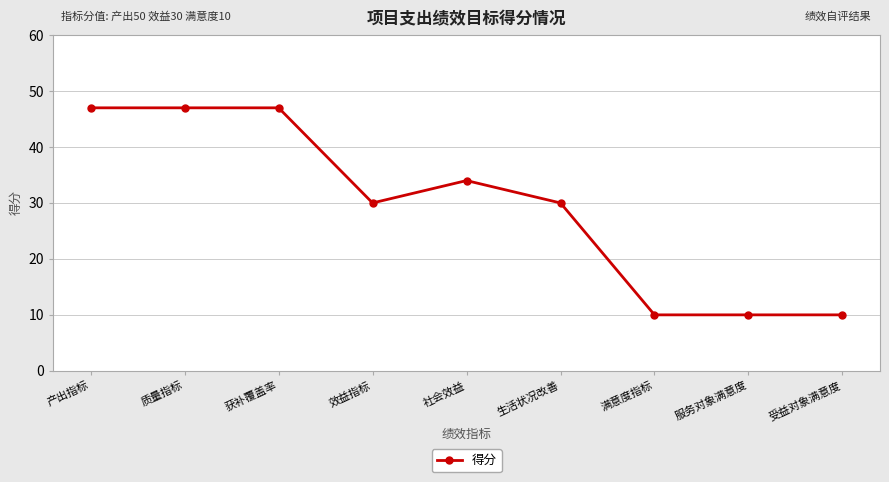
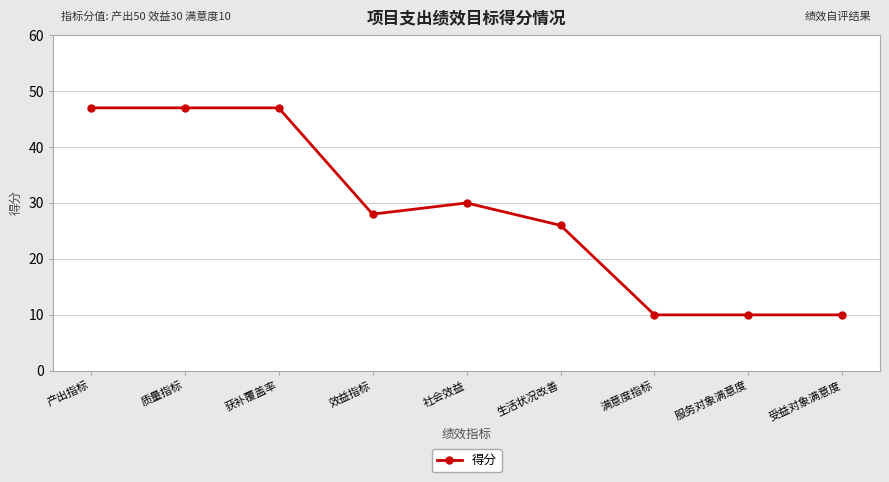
  {
    "产出指标": 47,
    "质量指标": 47,
    "获补覆盖率": 47,
-   "效益指标": 30,
-   "社会效益": 34,
-   "生活状况改善": 30,
+   "效益指标": 28,
+   "社会效益": 30,
+   "生活状况改善": 26,
    "满意度指标": 10,
    "服务对象满意度": 10,
    "受益对象满意度": 10
  }
